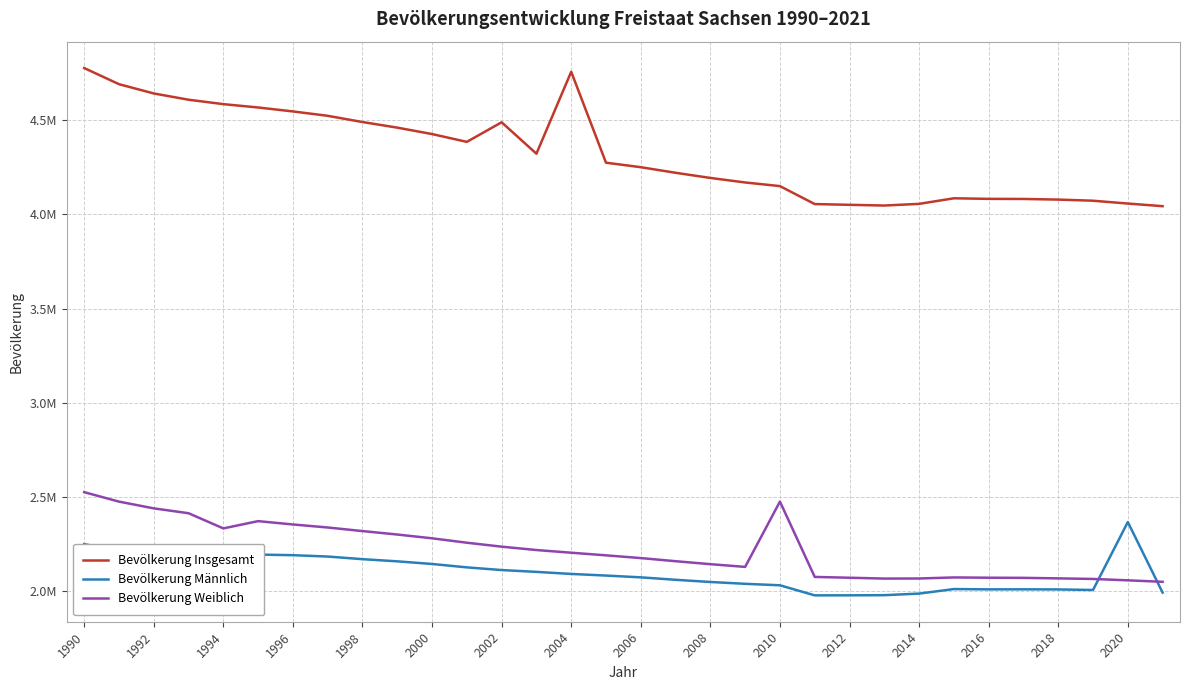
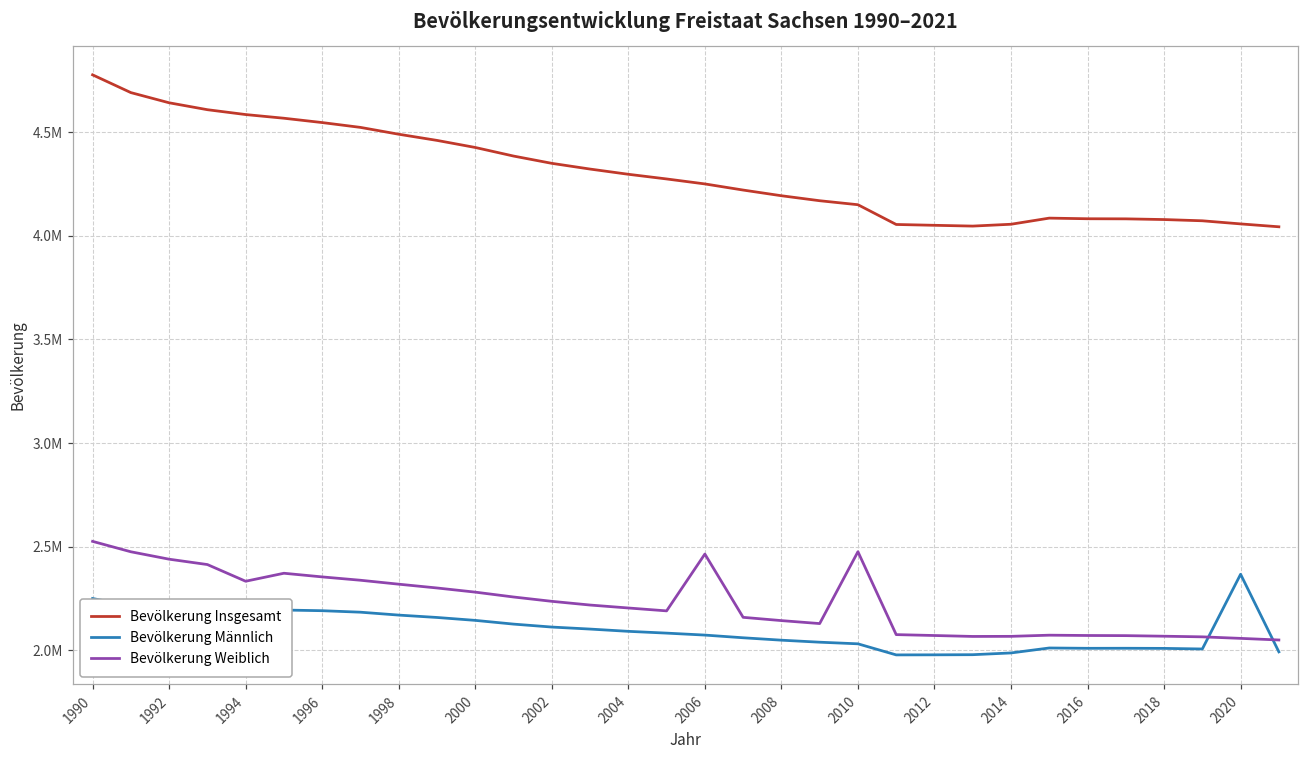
  {
    "Bevölkerung Insgesamt": {
      "1990": 4780000,
      "1992": 4640000,
      "1994": 4580000,
      "1996": 4550000,
      "1998": 4490000,
      "2000": 4430000,
-     "2002": 4490000,
-     "2004": 4760000,
+     "2002": 4350000,
+     "2004": 4300000,
      "2006": 4250000,
      "2008": 4190000,
      "2010": 4150000,
      "2012": 4050000,
      "2014": 4060000,
      "2016": 4080000,
      "2018": 4080000,
      "2020": 4060000
    },
    "Bevölkerung Männlich": {
      "1996": 2190000,
      "1998": 2170000,
      "2000": 2140000,
      "2002": 2110000,
      "2004": 2090000,
      "2006": 2070000,
      "2008": 2050000,
      "2010": 2030000,
      "2012": 1980000,
      "2014": 1990000,
      "2016": 2010000,
      "2018": 2010000,
      "2020": 2370000
    },
    "Bevölkerung Weiblich": {
      "1990": 2530000,
      "1992": 2440000,
      "1994": 2330000,
      "1996": 2350000,
      "1998": 2320000,
      "2000": 2280000,
      "2002": 2240000,
      "2004": 2200000,
-     "2006": 2180000,
+     "2006": 2460000,
      "2008": 2140000,
      "2010": 2480000,
      "2012": 2070000,
      "2014": 2070000,
      "2016": 2070000,
      "2018": 2070000,
      "2020": 2060000
    }
  }
